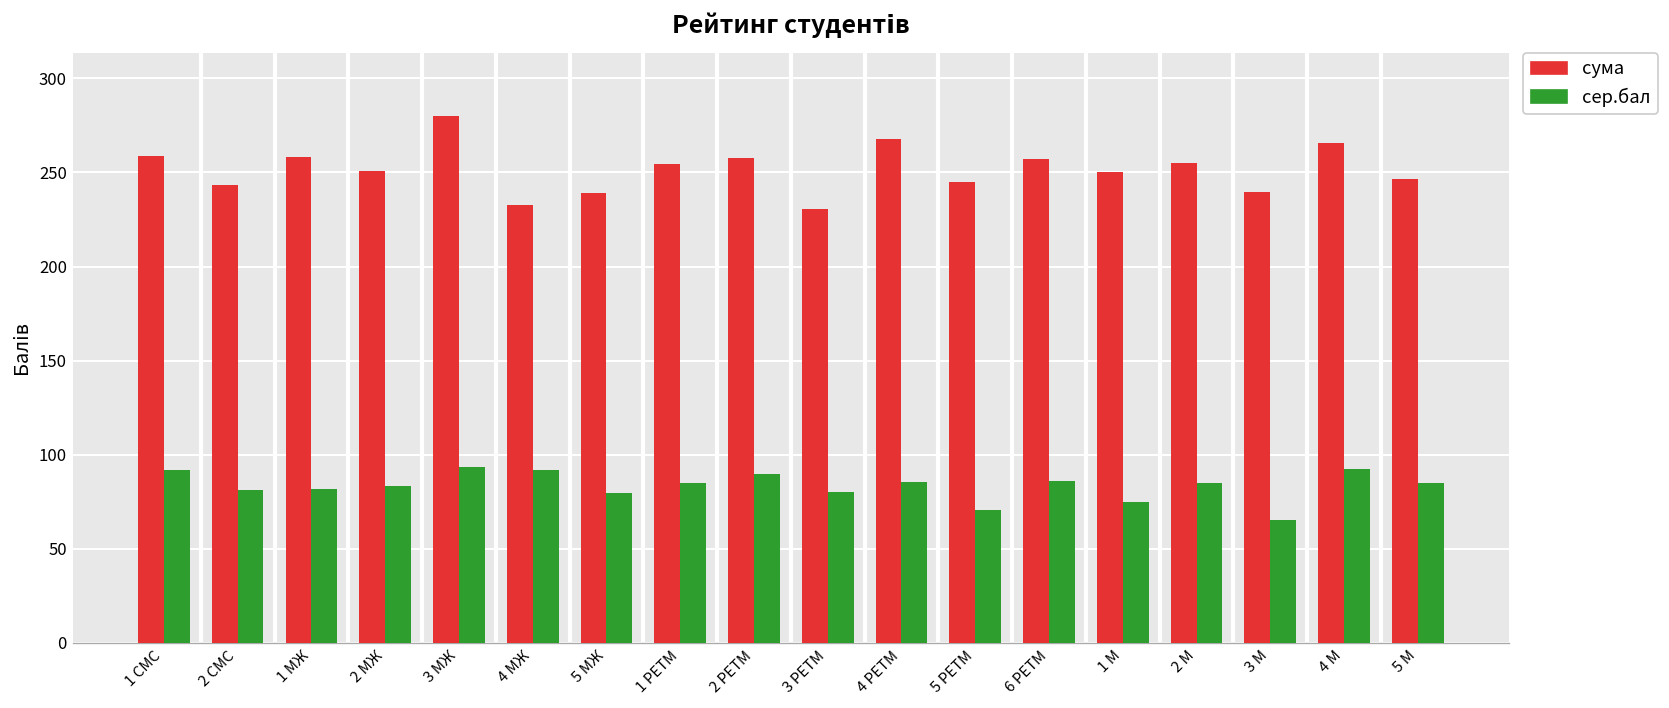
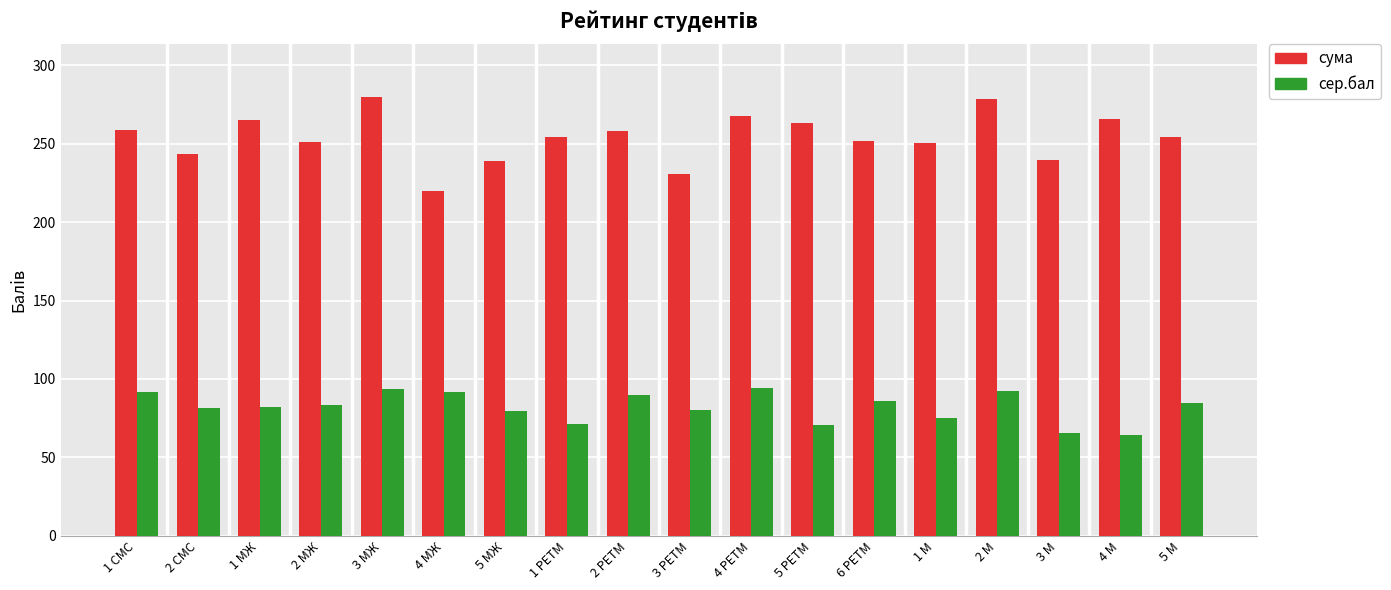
  {
    "сума": {
      "1 СМС": 259,
      "2 СМС": 244,
-     "1 МЖ": 258,
+     "1 МЖ": 265,
      "2 МЖ": 251,
      "3 МЖ": 280,
-     "4 МЖ": 233,
+     "4 МЖ": 220,
      "5 МЖ": 239,
      "1 РЕТМ": 255,
      "2 РЕТМ": 258,
      "3 РЕТМ": 231,
      "4 РЕТМ": 268,
-     "5 РЕТМ": 245,
-     "6 РЕТМ": 257,
+     "5 РЕТМ": 263,
+     "6 РЕТМ": 252,
      "1 М": 250,
-     "2 М": 255,
+     "2 М": 279,
      "3 М": 239,
      "4 М": 266,
-     "5 М": 246
+     "5 М": 254
    },
    "сер.бал": {
      "1 СМС": 92,
      "2 СМС": 81,
      "1 МЖ": 82,
      "2 МЖ": 84,
      "3 МЖ": 93,
      "4 МЖ": 92,
      "5 МЖ": 80,
-     "1 РЕТМ": 85,
+     "1 РЕТМ": 71,
      "2 РЕТМ": 90,
      "3 РЕТМ": 80,
-     "4 РЕТМ": 86,
+     "4 РЕТМ": 94,
      "5 РЕТМ": 71,
      "6 РЕТМ": 86,
      "1 М": 75,
-     "2 М": 85,
+     "2 М": 92,
      "3 М": 66,
-     "4 М": 93,
+     "4 М": 65,
      "5 М": 85
    }
  }
